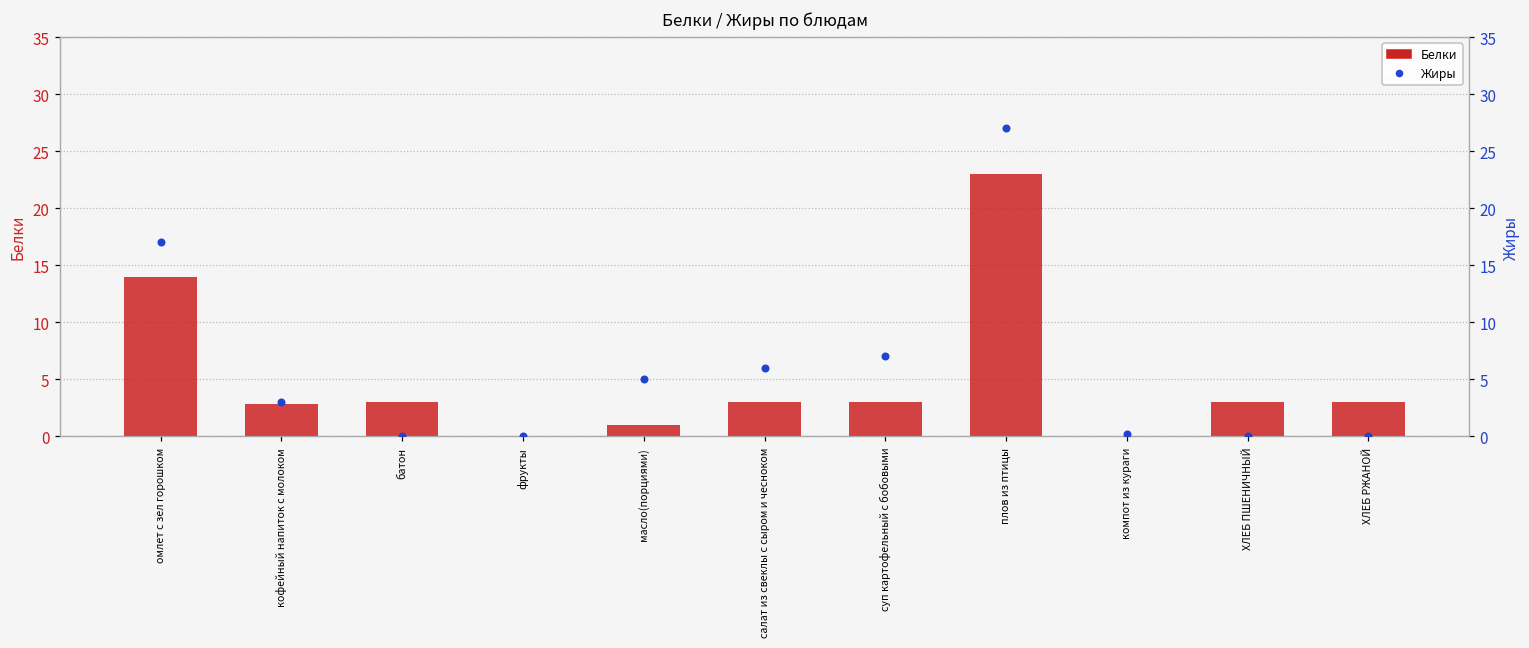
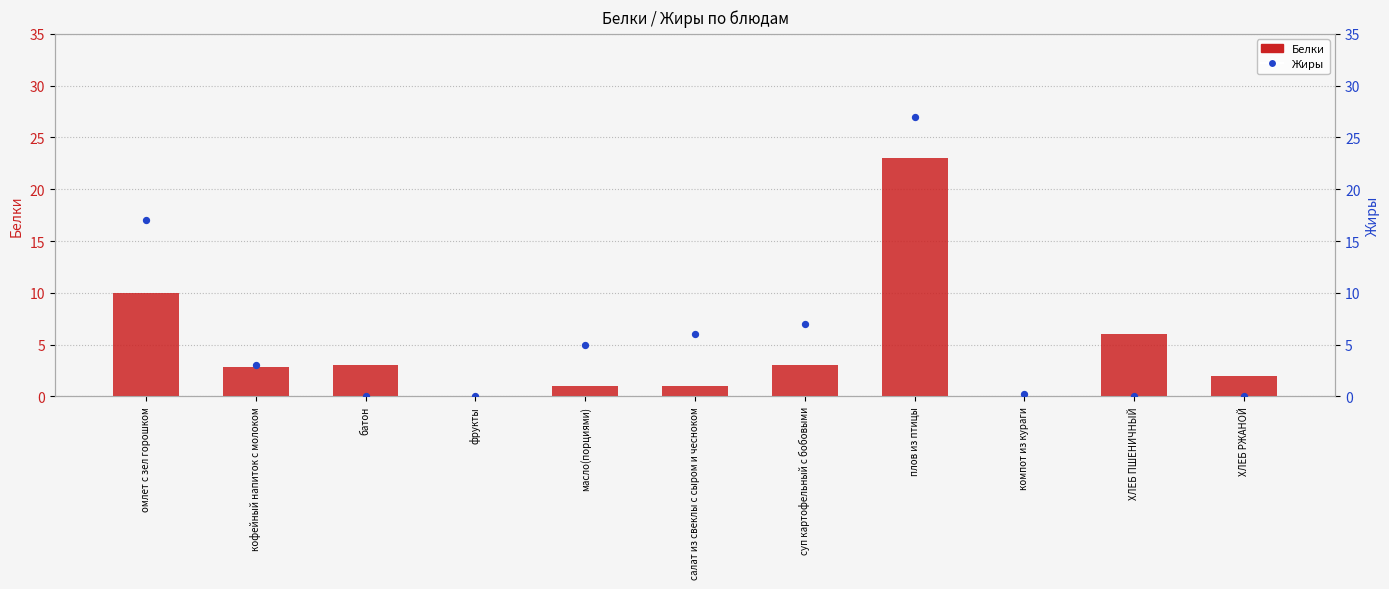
  {
    "Белки": {
-     "омлет с зел горошком": 14,
+     "омлет с зел горошком": 10,
      "кофейный напиток с молоком": 3,
      "батон": 3,
      "фрукты": 0,
      "масло(порциями)": 1,
-     "салат из свеклы с сыром и чесноком": 3,
+     "салат из свеклы с сыром и чесноком": 1,
      "суп картофельный с бобовыми": 3,
      "плов из птицы": 23,
      "компот из кураги": 0,
-     "ХЛЕБ ПШЕНИЧНЫЙ": 3,
-     "ХЛЕБ РЖАНОЙ": 3
+     "ХЛЕБ ПШЕНИЧНЫЙ": 6,
+     "ХЛЕБ РЖАНОЙ": 2
    }
  }
